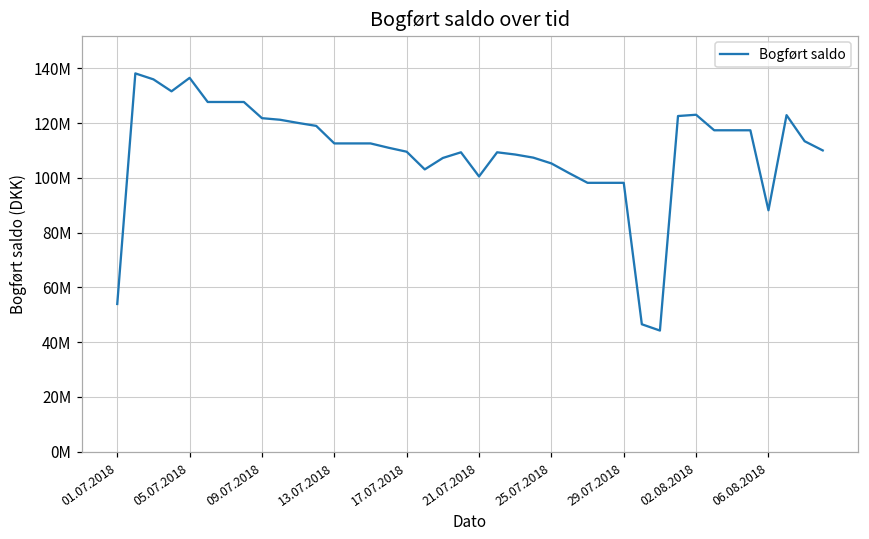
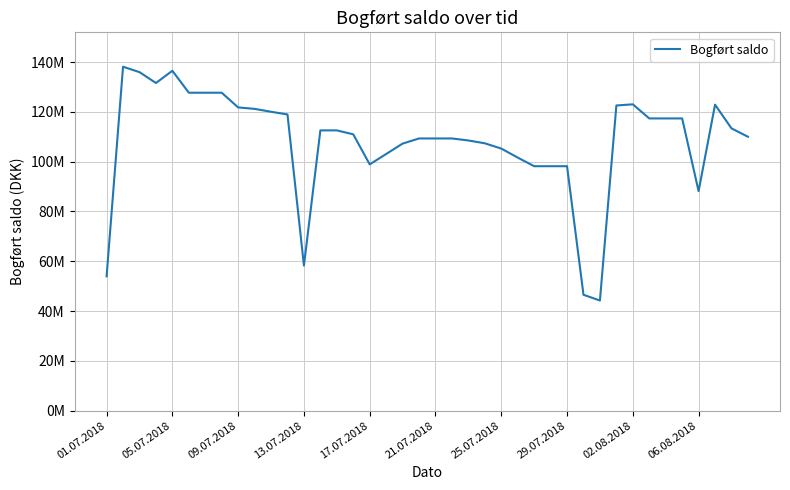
  {
    "01.07.2018": 54000000,
    "05.07.2018": 136000000,
    "09.07.2018": 122000000,
-   "13.07.2018": 113000000,
-   "17.07.2018": 110000000,
-   "21.07.2018": 100000000,
+   "13.07.2018": 58000000,
+   "17.07.2018": 99000000,
+   "21.07.2018": 109000000,
    "25.07.2018": 105000000,
    "29.07.2018": 98000000,
    "02.08.2018": 123000000,
    "06.08.2018": 88000000
  }
